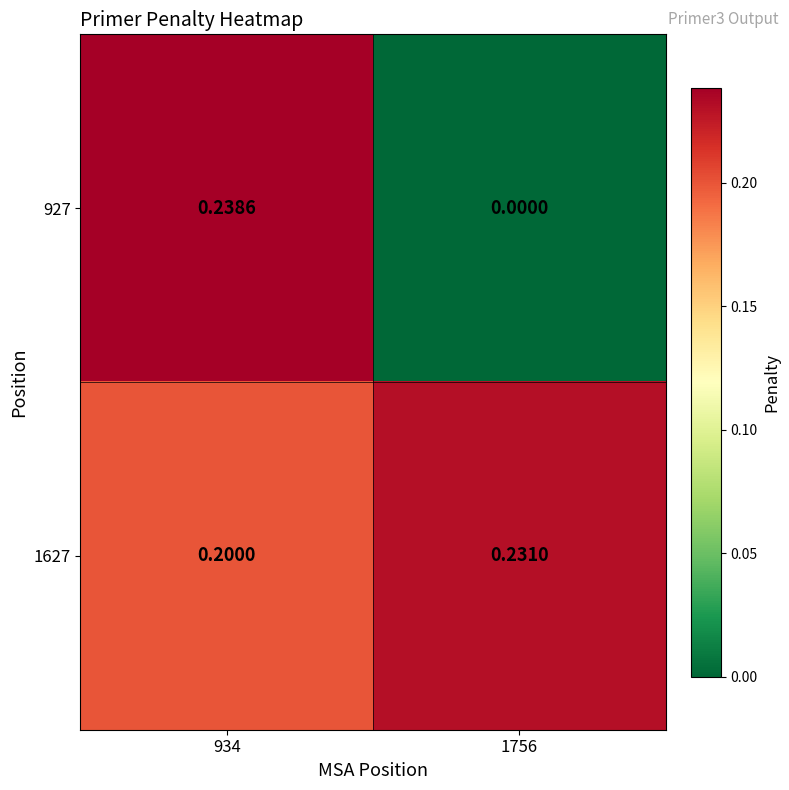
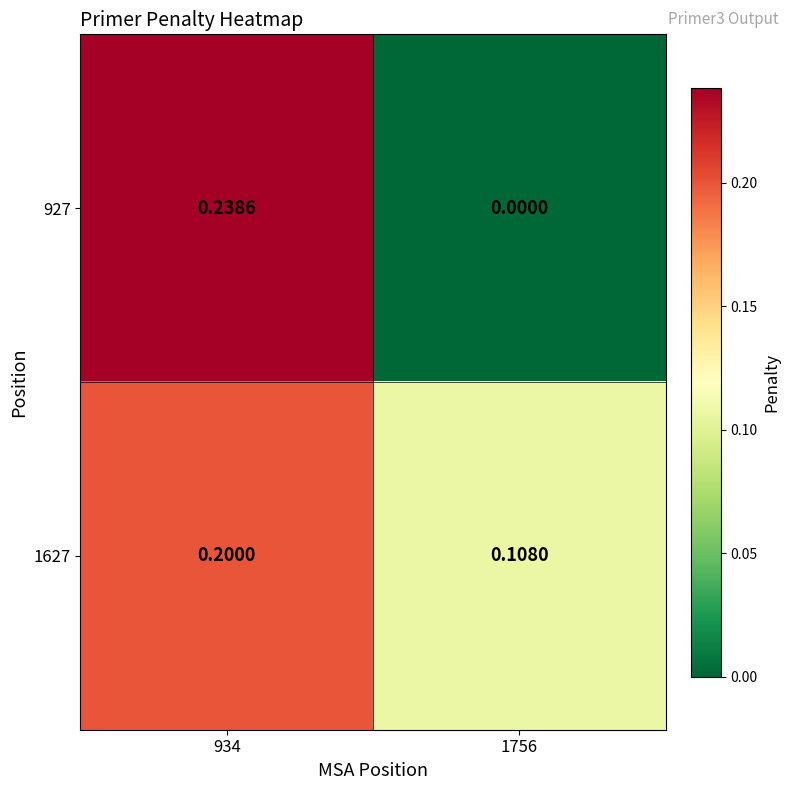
  {
    "927": {
      "934": 0.2386,
      "1756": 0.0000
    },
    "1627": {
      "934": 0.2000,
-     "1756": 0.2310
+     "1756": 0.1080
    }
  }
